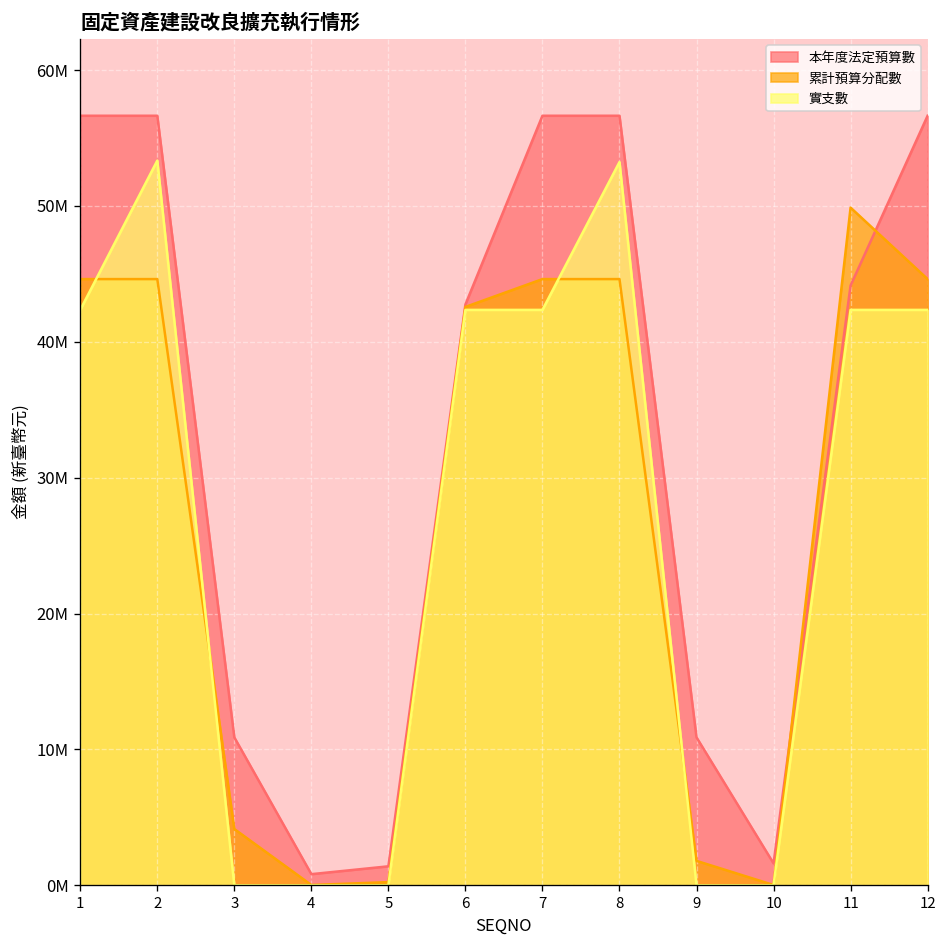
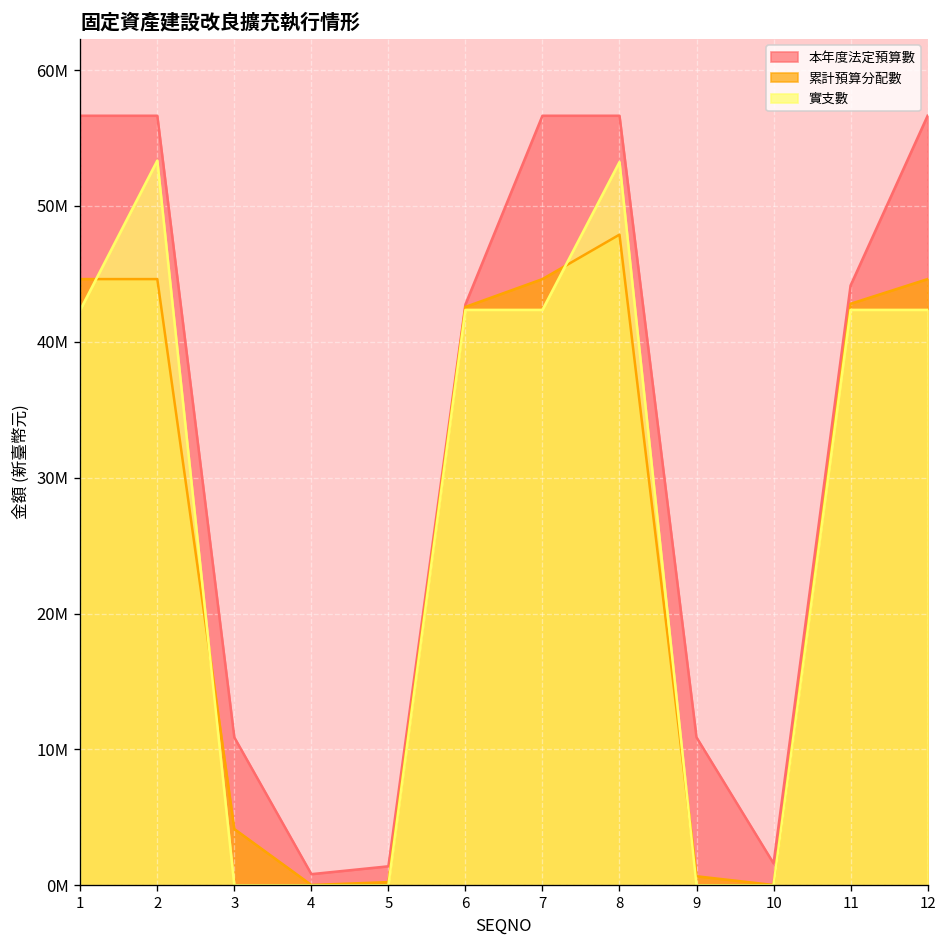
  {
    "本年度法定預算數": {
      "1": 56600000,
      "2": 56600000,
      "3": 10900000,
      "4": 800000,
      "5": 1400000,
      "7": 56600000,
      "8": 56600000,
      "9": 10900000,
      "10": 1600000,
      "11": 44100000,
      "12": 56600000
    },
    "累計預算分配數": {
      "1": 44600000,
      "2": 44600000,
      "3": 4100000,
      "5": 200000,
      "7": 44600000,
-     "8": 44600000,
-     "9": 1800000,
-     "11": 49900000,
+     "8": 47900000,
+     "9": 700000,
+     "11": 42800000,
      "12": 44600000
    },
    "實支數": {
      "1": 42300000,
      "2": 53300000,
      "3": 0,
      "5": 0,
      "7": 42300000,
      "8": 53200000,
      "9": 0,
      "11": 42300000,
      "12": 42300000
    }
  }
